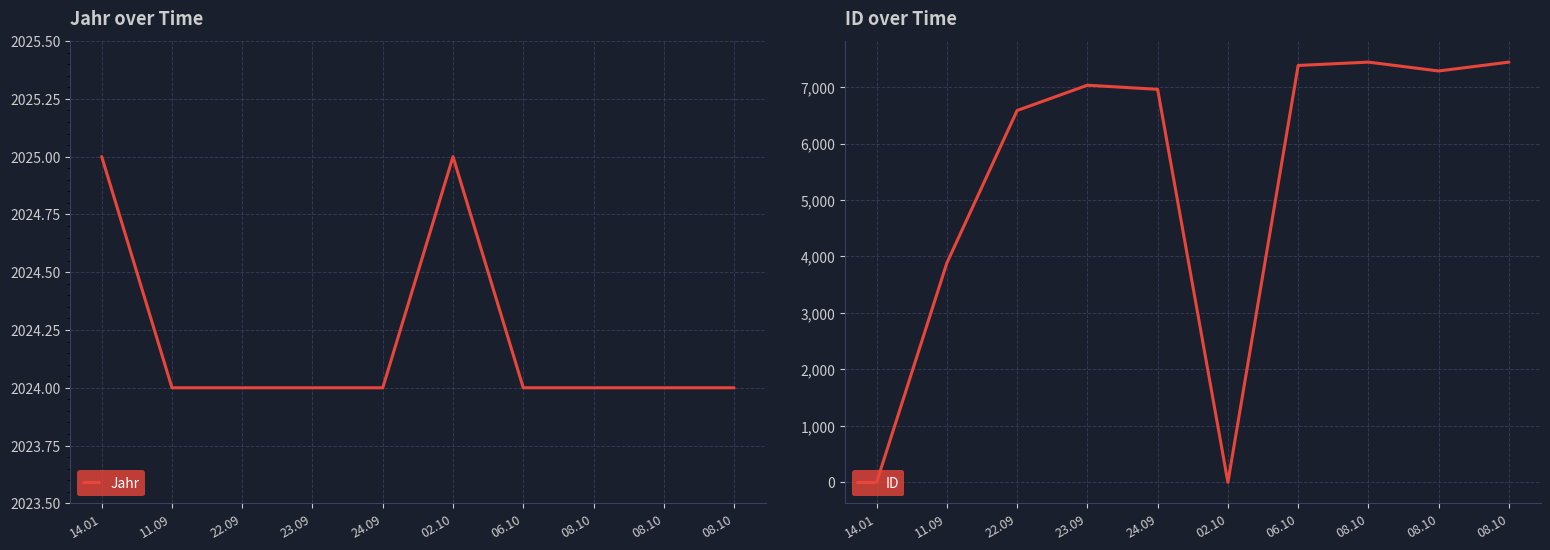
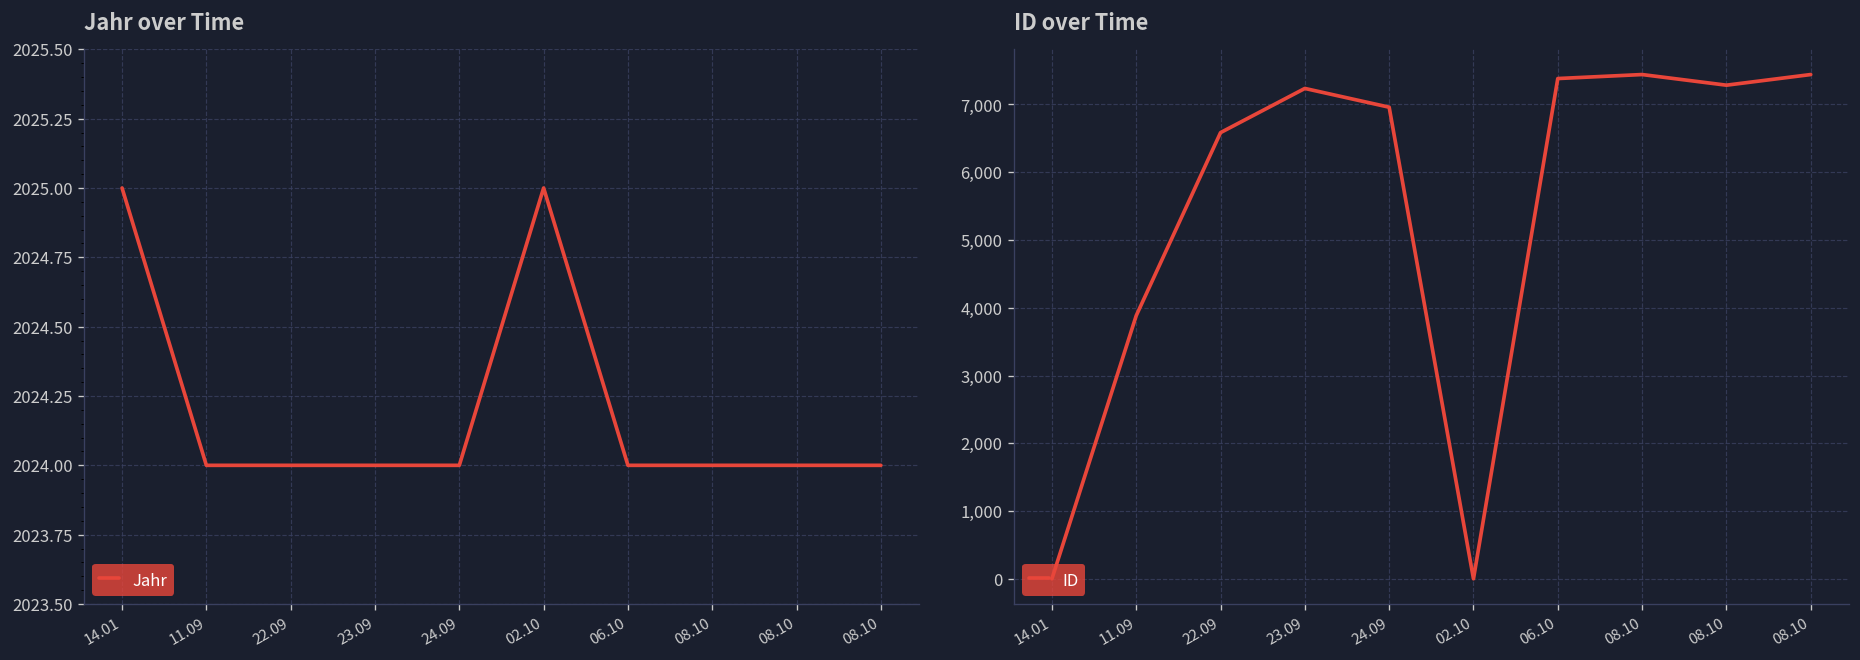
  {
    "Jahr over Time": {
      "14.01": "2025.00",
      "11.09": "2024.00",
      "22.09": "2024.00",
      "23.09": "2024.00",
      "24.09": "2024.00",
      "02.10": "2025.00",
      "06.10": "2024.00"
    },
    "ID over Time": {
      "11.09": "3,900",
      "22.09": "6,600",
-     "23.09": "7,000",
+     "23.09": "7,200",
      "24.09": "7,000",
      "02.10": "0",
      "06.10": "7,400"
    }
  }
